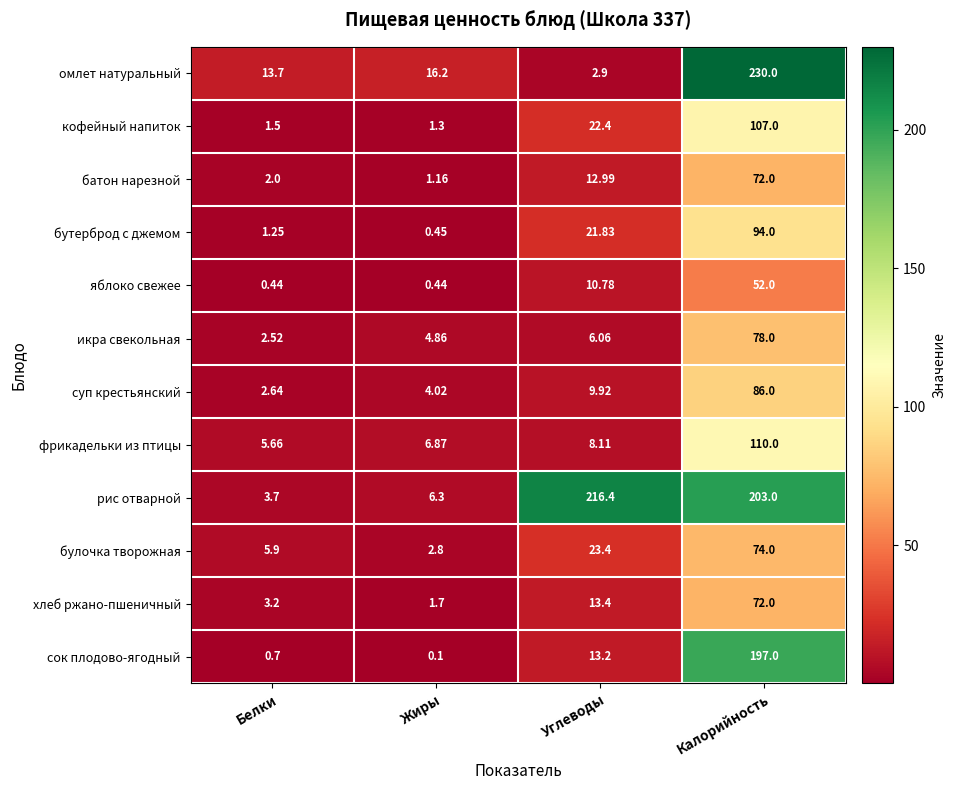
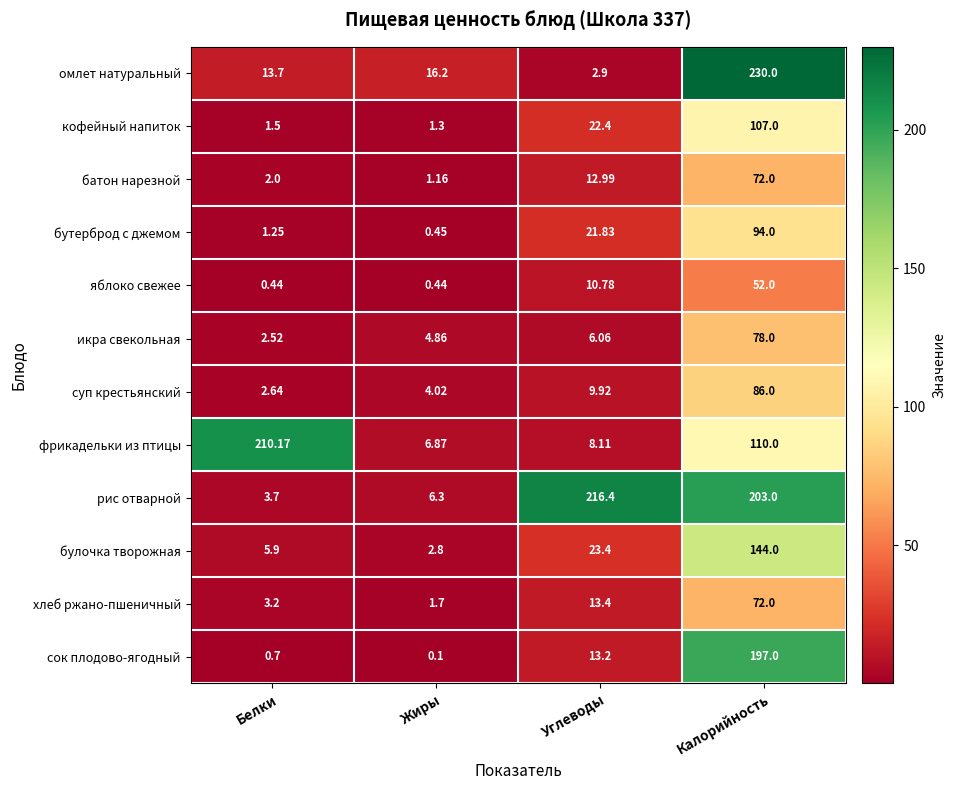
  {
    "омлет натуральный": {
      "Белки": 13.7,
      "Жиры": 16.2,
      "Углеводы": 2.9,
      "Калорийность": 230.0
    },
    "кофейный напиток": {
      "Белки": 1.5,
      "Жиры": 1.3,
      "Углеводы": 22.4,
      "Калорийность": 107.0
    },
    "батон нарезной": {
      "Белки": 2.0,
      "Жиры": 1.16,
      "Углеводы": 12.99,
      "Калорийность": 72.0
    },
    "бутерброд с джемом": {
      "Белки": 1.25,
      "Жиры": 0.45,
      "Углеводы": 21.83,
      "Калорийность": 94.0
    },
    "яблоко свежее": {
      "Белки": 0.44,
      "Жиры": 0.44,
      "Углеводы": 10.78,
      "Калорийность": 52.0
    },
    "икра свекольная": {
      "Белки": 2.52,
      "Жиры": 4.86,
      "Углеводы": 6.06,
      "Калорийность": 78.0
    },
    "суп крестьянский": {
      "Белки": 2.64,
      "Жиры": 4.02,
      "Углеводы": 9.92,
      "Калорийность": 86.0
    },
    "фрикадельки из птицы": {
-     "Белки": 5.66,
+     "Белки": 210.17,
      "Жиры": 6.87,
      "Углеводы": 8.11,
      "Калорийность": 110.0
    },
    "рис отварной": {
      "Белки": 3.7,
      "Жиры": 6.3,
      "Углеводы": 216.4,
      "Калорийность": 203.0
    },
    "булочка творожная": {
      "Белки": 5.9,
      "Жиры": 2.8,
      "Углеводы": 23.4,
-     "Калорийность": 74.0
+     "Калорийность": 144.0
    },
    "хлеб ржано-пшеничный": {
      "Белки": 3.2,
      "Жиры": 1.7,
      "Углеводы": 13.4,
      "Калорийность": 72.0
    },
    "сок плодово-ягодный": {
      "Белки": 0.7,
      "Жиры": 0.1,
      "Углеводы": 13.2,
      "Калорийность": 197.0
    }
  }
